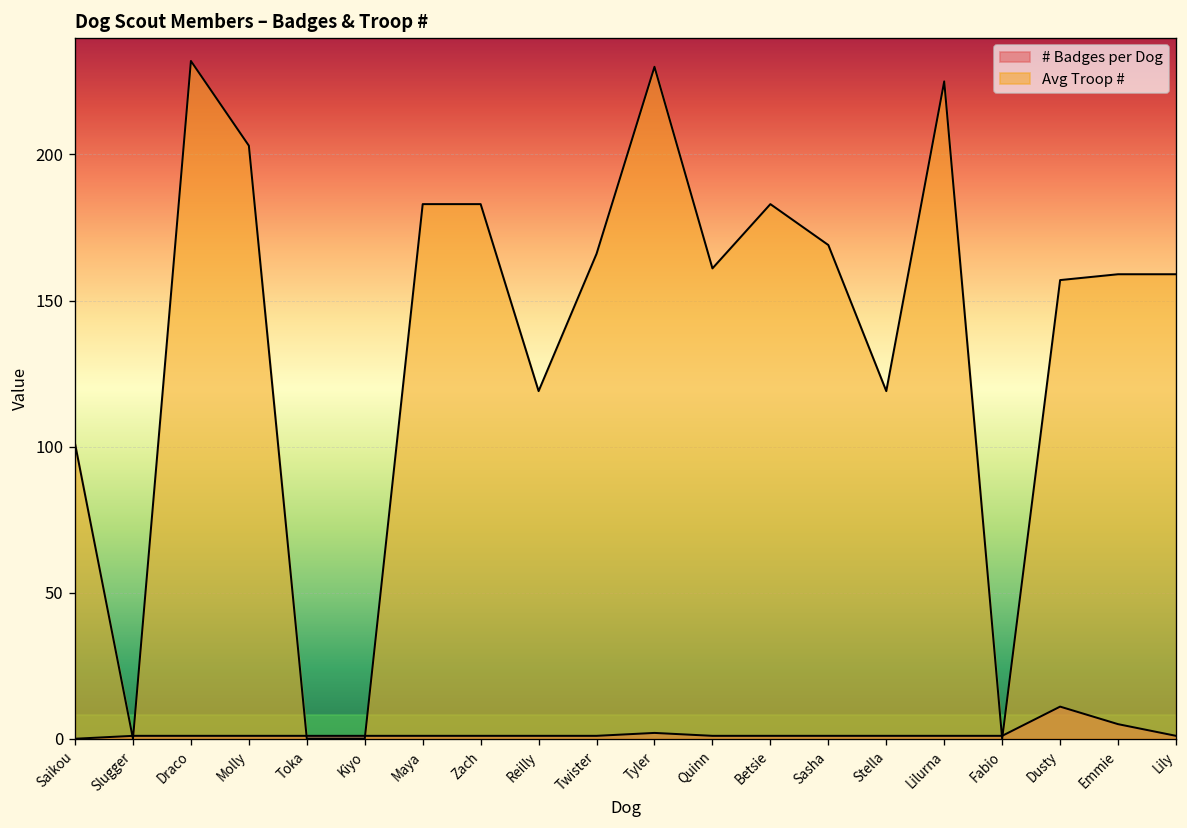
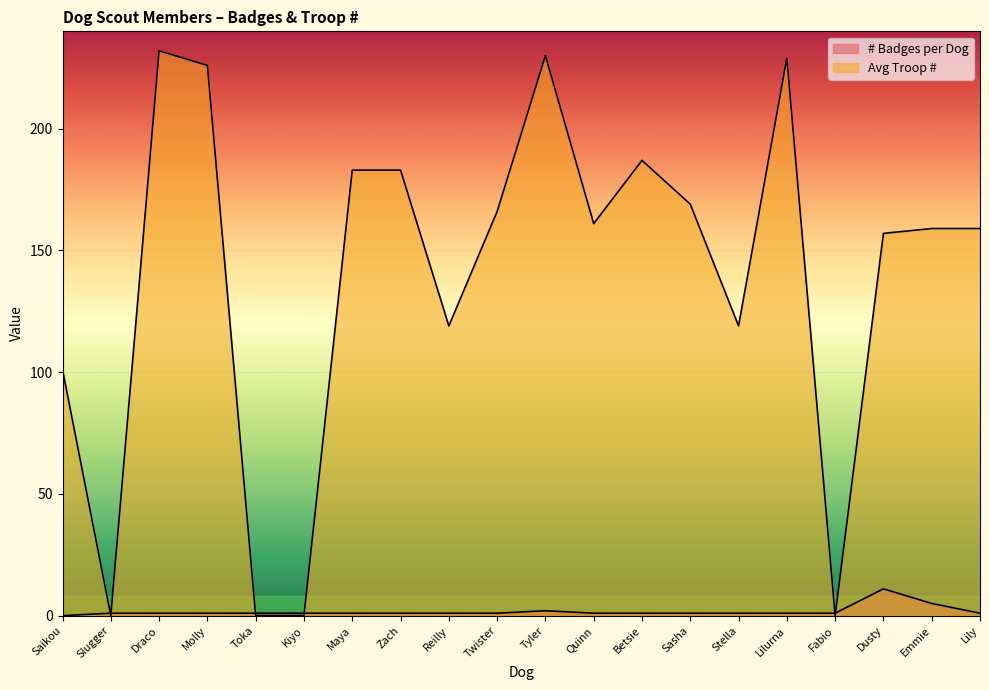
  {
    "# Badges per Dog": {
      "Dusty": 11
    },
    "Avg Troop #": {
      "Saikou": 101,
      "Draco": 232,
-     "Molly": 203,
+     "Molly": 226,
      "Maya": 183,
      "Zach": 183,
      "Reilly": 119,
      "Twister": 166,
      "Tyler": 230,
      "Quinn": 161,
-     "Betsie": 183,
+     "Betsie": 187,
      "Sasha": 169,
      "Stella": 119,
-     "Lilurna": 225,
+     "Lilurna": 229,
      "Dusty": 157,
      "Emmie": 159,
      "Lily": 159
    }
  }
